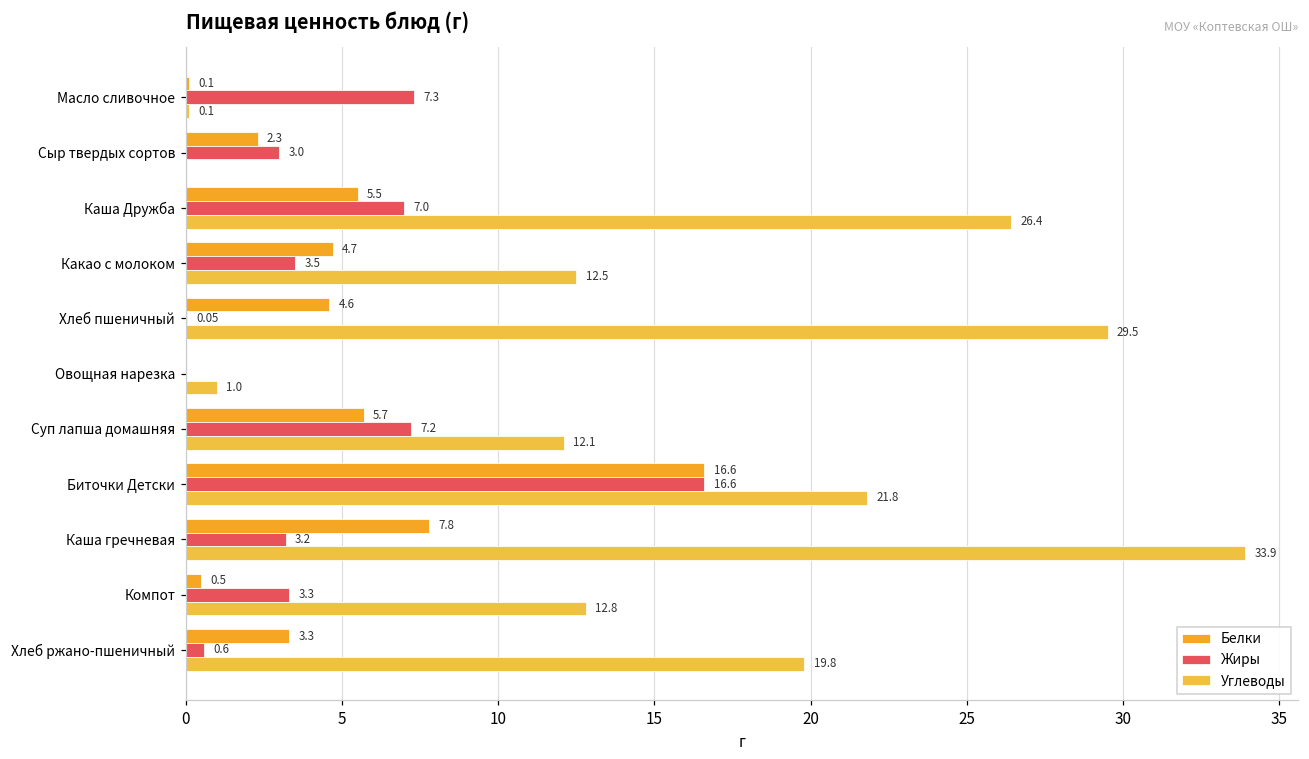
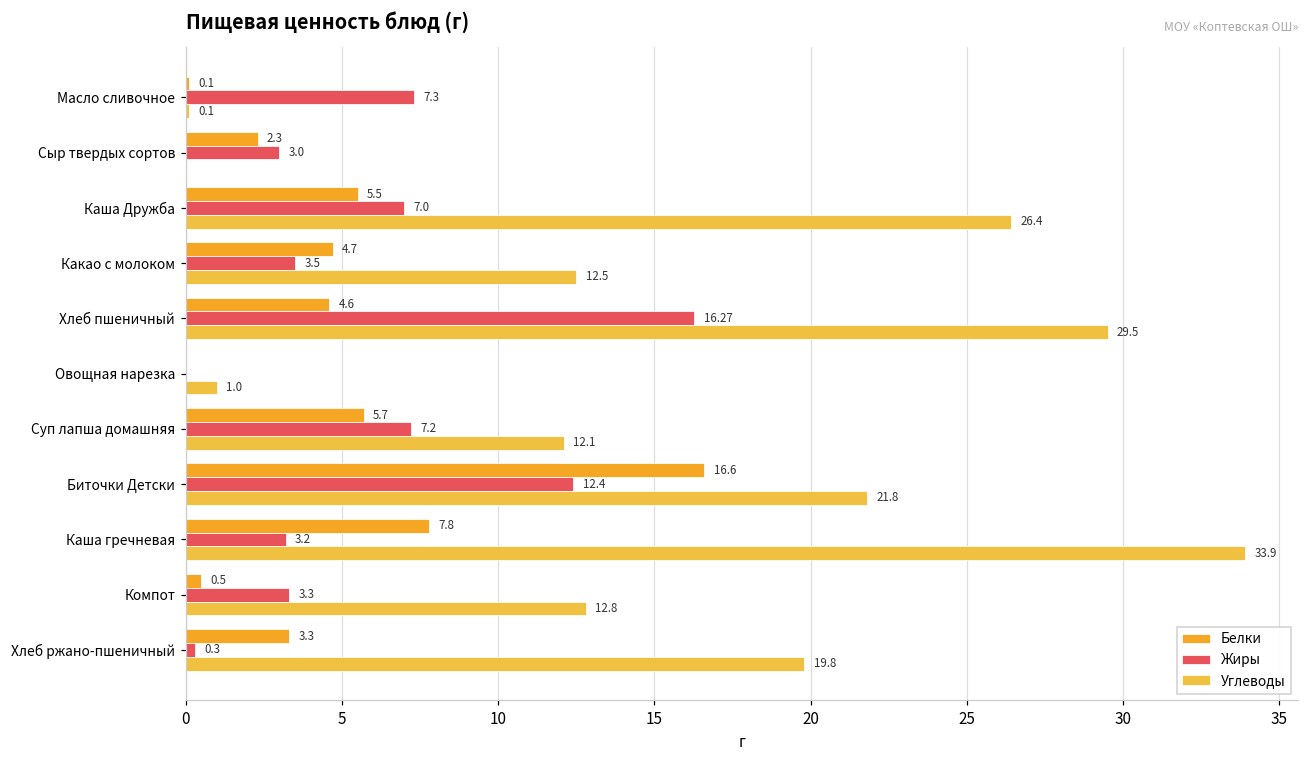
  {
    "Жиры": {
      "Масло сливочное": 7.3,
      "Сыр твердых сортов": 3.0,
      "Каша Дружба": 7.0,
      "Какао с молоком": 3.5,
-     "Хлеб пшеничный": 0.05,
+     "Хлеб пшеничный": 16.27,
      "Суп лапша домашняя": 7.2,
-     "Биточки Детски": 16.6,
+     "Биточки Детски": 12.4,
      "Каша гречневая": 3.2,
      "Компот": 3.3,
-     "Хлеб ржано-пшеничный": 0.6
+     "Хлеб ржано-пшеничный": 0.3
    }
  }
